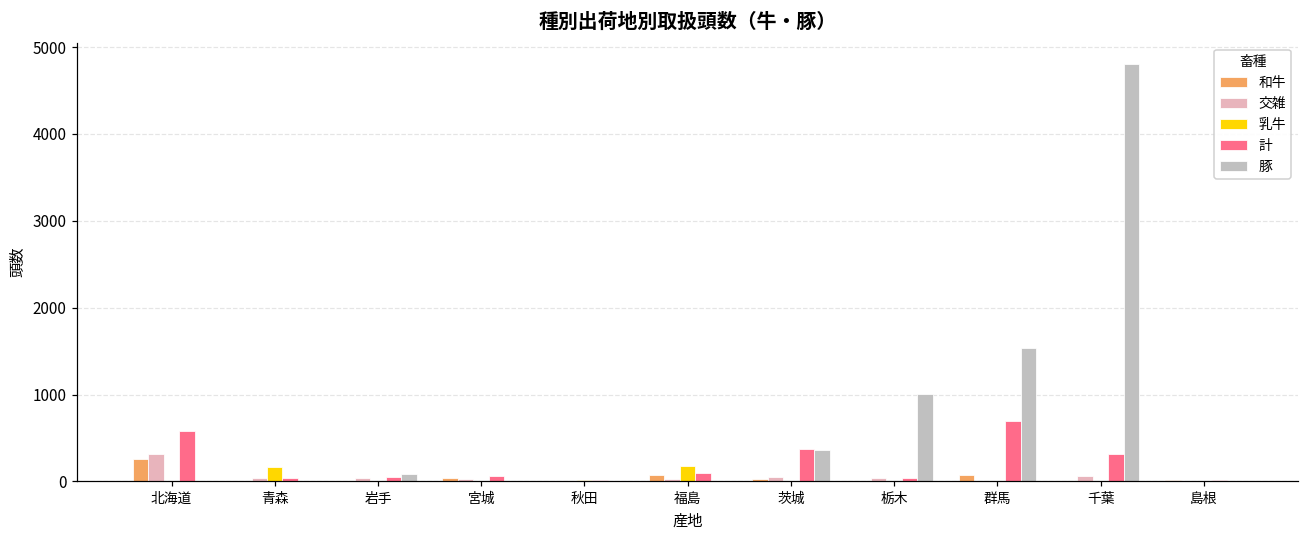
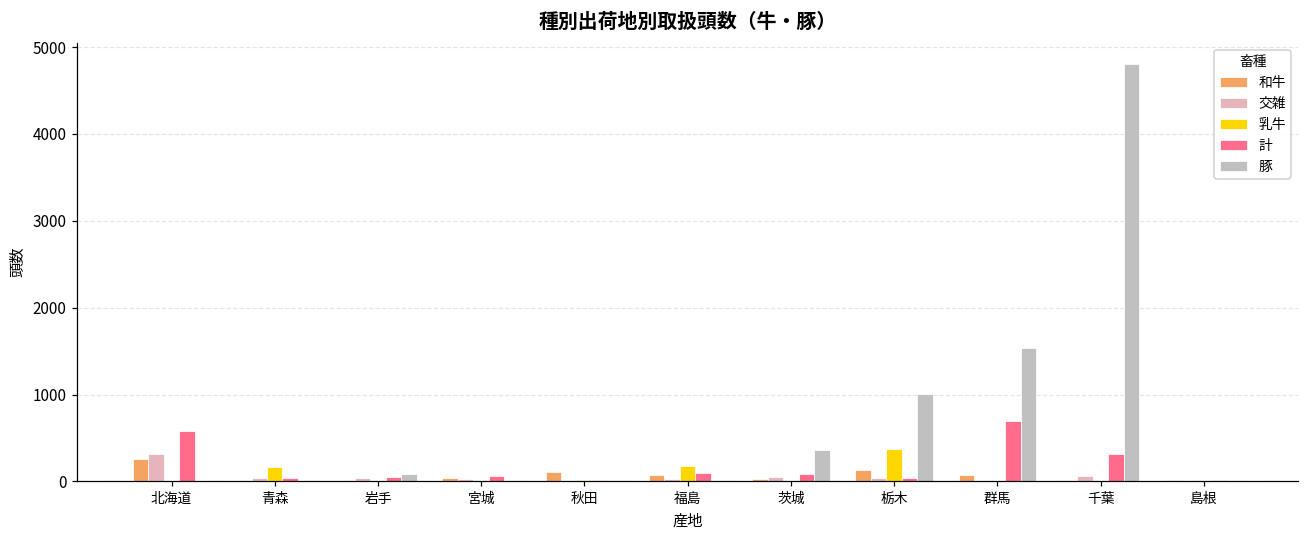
  {
    "和牛": {
      "北海道": 300,
      "宮城": 0,
-     "秋田": 0,
+     "秋田": 100,
      "福島": 100,
-     "栃木": 0,
+     "栃木": 100,
      "群馬": 100
    },
    "乳牛": {
      "青森": 200,
      "宮城": 0,
      "福島": 200,
      "茨城": 0,
-     "栃木": 0,
+     "栃木": 400,
      "群馬": 0,
      "千葉": 0,
      "島根": 0
    },
    "計": {
      "北海道": 600,
      "青森": 0,
      "岩手": 0,
      "宮城": 100,
      "福島": 100,
-     "茨城": 400,
+     "茨城": 100,
      "栃木": 0,
      "群馬": 700,
      "千葉": 300
    }
  }
